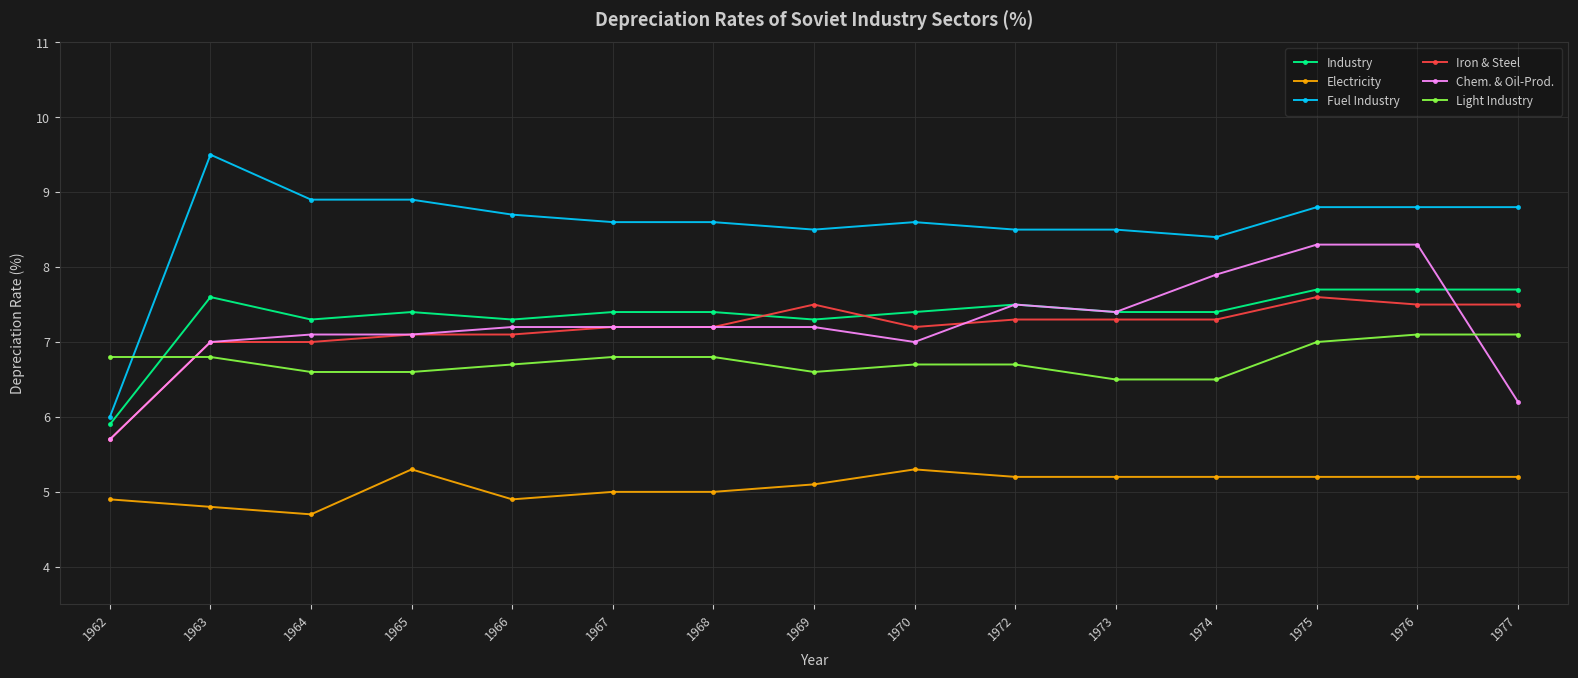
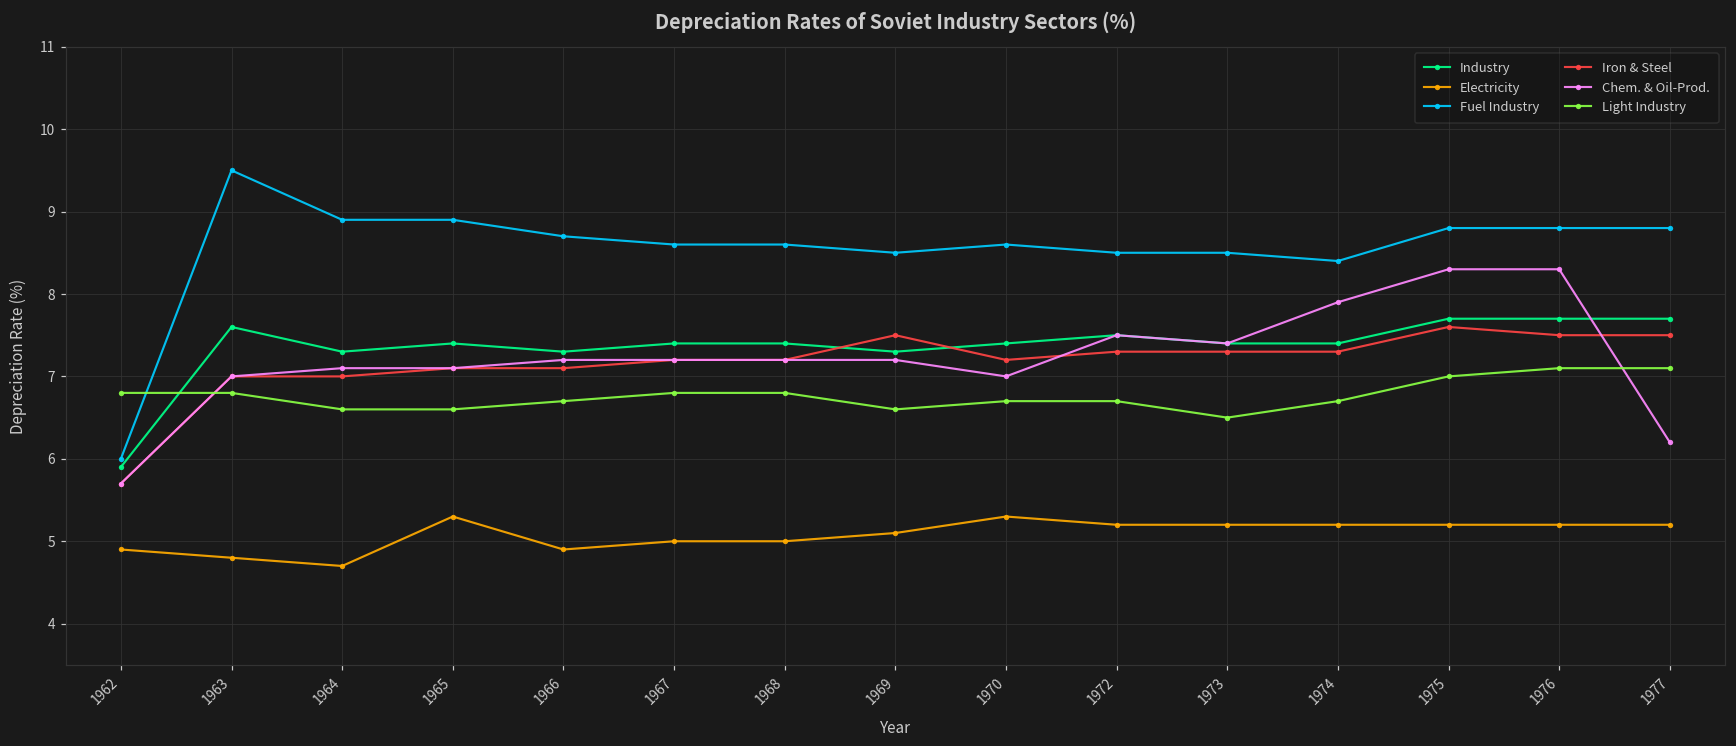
  {
    "Industry": {
      "1962": 5.9,
      "1963": 7.6,
      "1964": 7.3,
      "1965": 7.4,
      "1966": 7.3,
      "1967": 7.4,
      "1968": 7.4,
      "1969": 7.3,
      "1970": 7.4,
      "1974": 7.4,
      "1975": 7.7,
      "1976": 7.7,
      "1977": 7.7
    },
    "Electricity": {
      "1962": 4.9,
      "1963": 4.8,
      "1964": 4.7,
      "1965": 5.3,
      "1966": 4.9,
      "1967": 5.0,
      "1968": 5.0,
      "1969": 5.1,
      "1970": 5.3,
      "1972": 5.2,
      "1973": 5.2,
      "1974": 5.2,
      "1975": 5.2,
      "1976": 5.2,
      "1977": 5.2
    },
    "Fuel Industry": {
      "1962": 6.0,
      "1963": 9.5,
      "1964": 8.9,
      "1965": 8.9,
      "1966": 8.7,
      "1967": 8.6,
      "1968": 8.6,
      "1969": 8.5,
      "1970": 8.6,
      "1972": 8.5,
      "1973": 8.5,
      "1974": 8.4,
      "1975": 8.8,
      "1976": 8.8,
      "1977": 8.8
    },
    "Iron & Steel": {
      "1964": 7.0,
      "1966": 7.1,
      "1969": 7.5,
      "1970": 7.2,
      "1972": 7.3,
      "1973": 7.3,
      "1974": 7.3,
      "1975": 7.6,
      "1976": 7.5,
      "1977": 7.5
    },
    "Chem. & Oil-Prod.": {
      "1964": 7.1,
      "1966": 7.2,
      "1969": 7.2,
      "1970": 7.0,
      "1974": 7.9,
      "1975": 8.3,
      "1976": 8.3,
      "1977": 6.2
    },
    "Light Industry": {
      "1962": 6.8,
      "1963": 6.8,
      "1964": 6.6,
      "1965": 6.6,
      "1966": 6.7,
      "1967": 6.8,
      "1968": 6.8,
      "1969": 6.6,
      "1970": 6.7,
      "1972": 6.7,
      "1973": 6.5,
-     "1974": 6.5,
+     "1974": 6.7,
      "1975": 7.0,
      "1976": 7.1,
      "1977": 7.1
    }
  }
